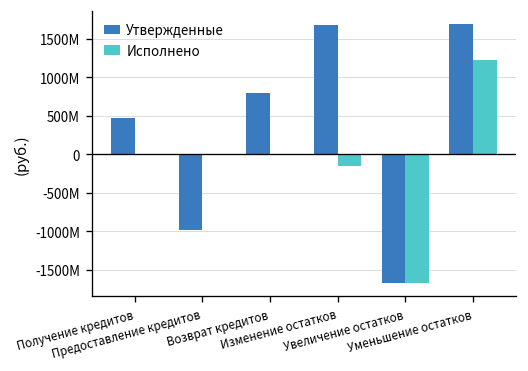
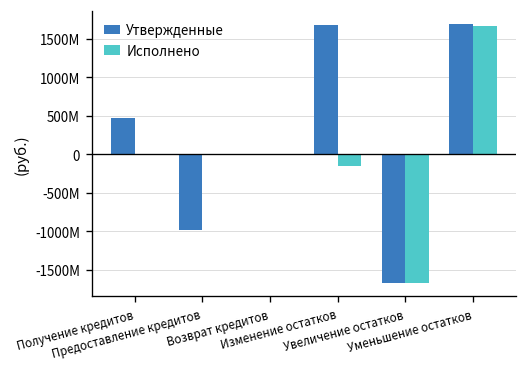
  {
    "Утвержденные": {
      "Получение кредитов": 500000000,
      "Предоставление кредитов": -1000000000,
-     "Возврат кредитов": 800000000,
+     "Возврат кредитов": 0,
      "Изменение остатков": 1700000000,
      "Увеличение остатков": -1700000000,
      "Уменьшение остатков": 1700000000
    },
    "Исполнено": {
      "Получение кредитов": 0,
      "Предоставление кредитов": 0,
      "Возврат кредитов": 0,
      "Изменение остатков": -200000000,
      "Увеличение остатков": -1700000000,
-     "Уменьшение остатков": 1200000000
+     "Уменьшение остатков": 1700000000
    }
  }
